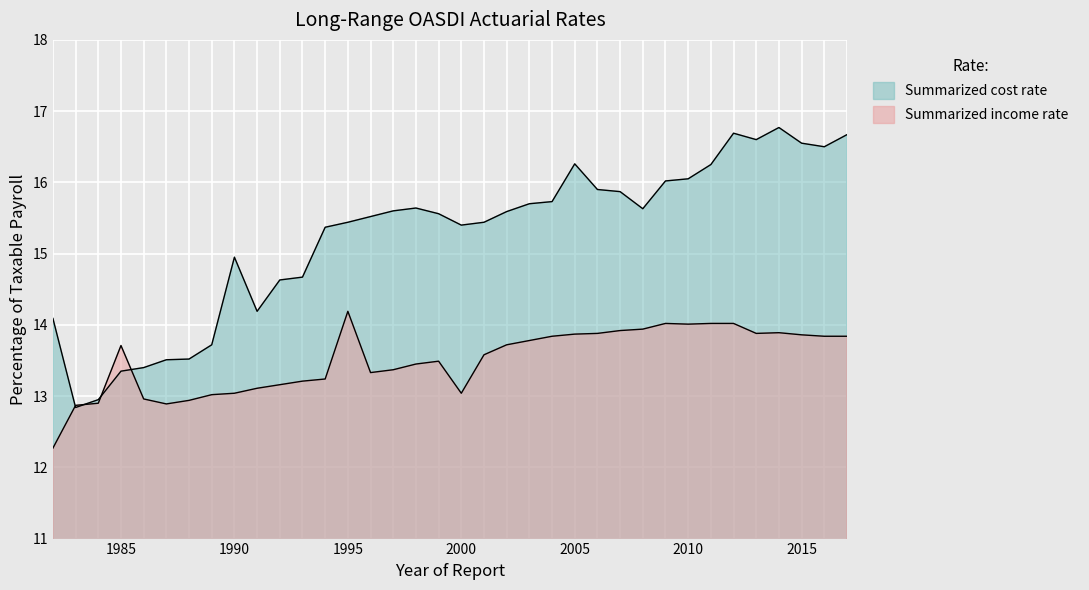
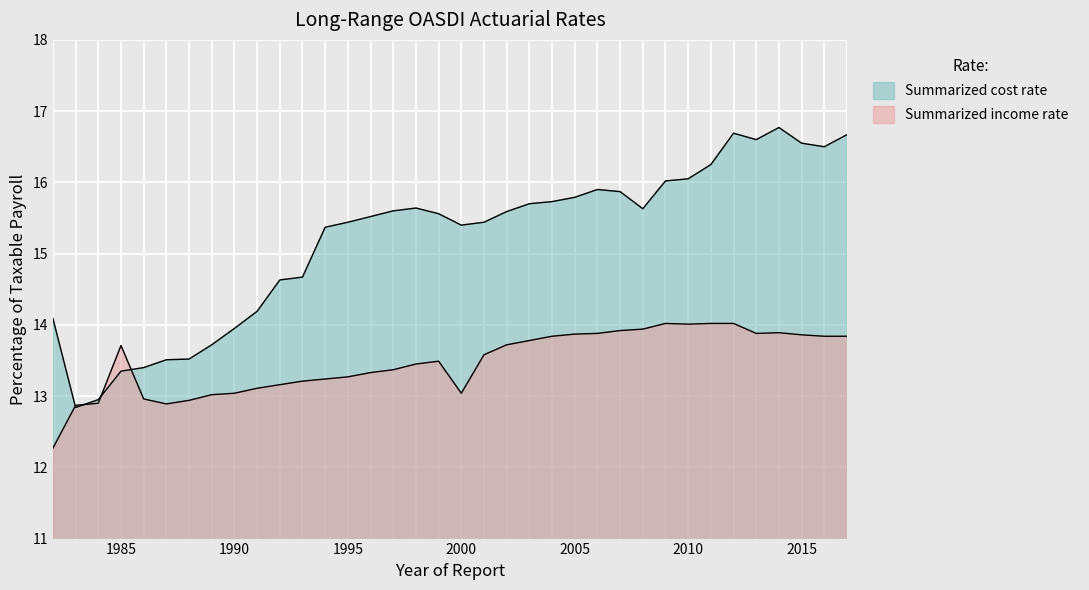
  {
    "Summarized cost rate": {
      "1985": 13.4,
-     "1990": 15.0,
+     "1990": 14.0,
      "1995": 15.4,
      "2000": 15.4,
-     "2005": 16.3,
+     "2005": 15.8,
      "2010": 16.1,
      "2015": 16.6
    },
    "Summarized income rate": {
      "1985": 13.7,
      "1990": 13.0,
-     "1995": 14.2,
+     "1995": 13.3,
      "2000": 13.0,
      "2005": 13.9,
      "2010": 14.0,
      "2015": 13.9
    }
  }
